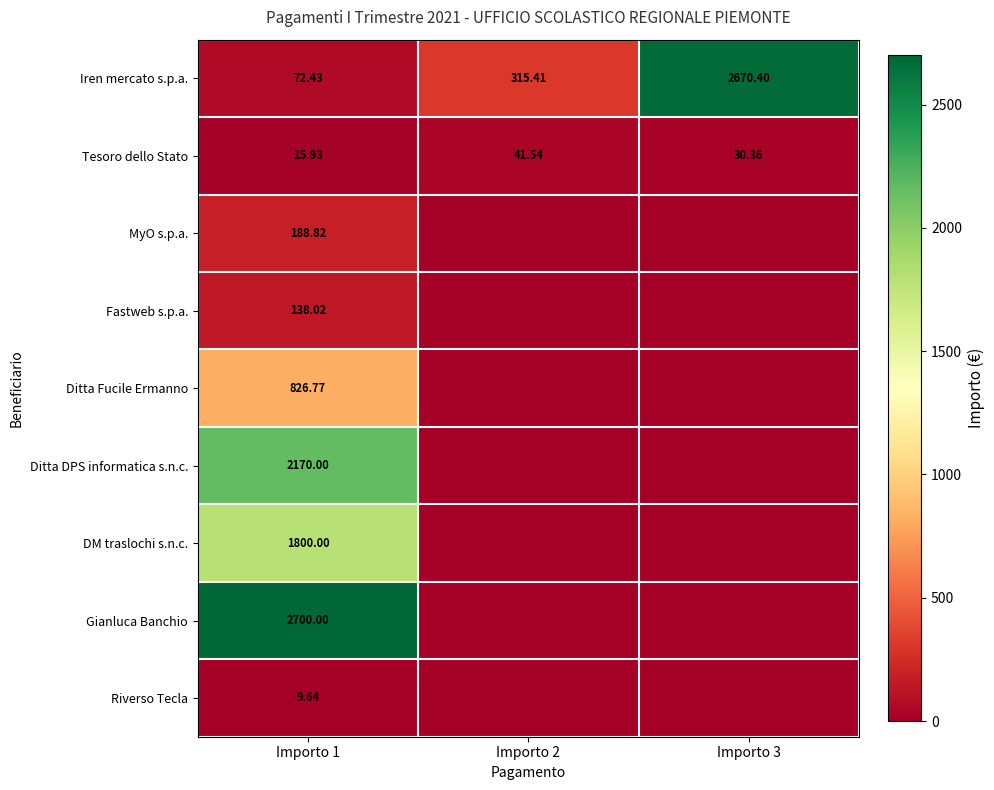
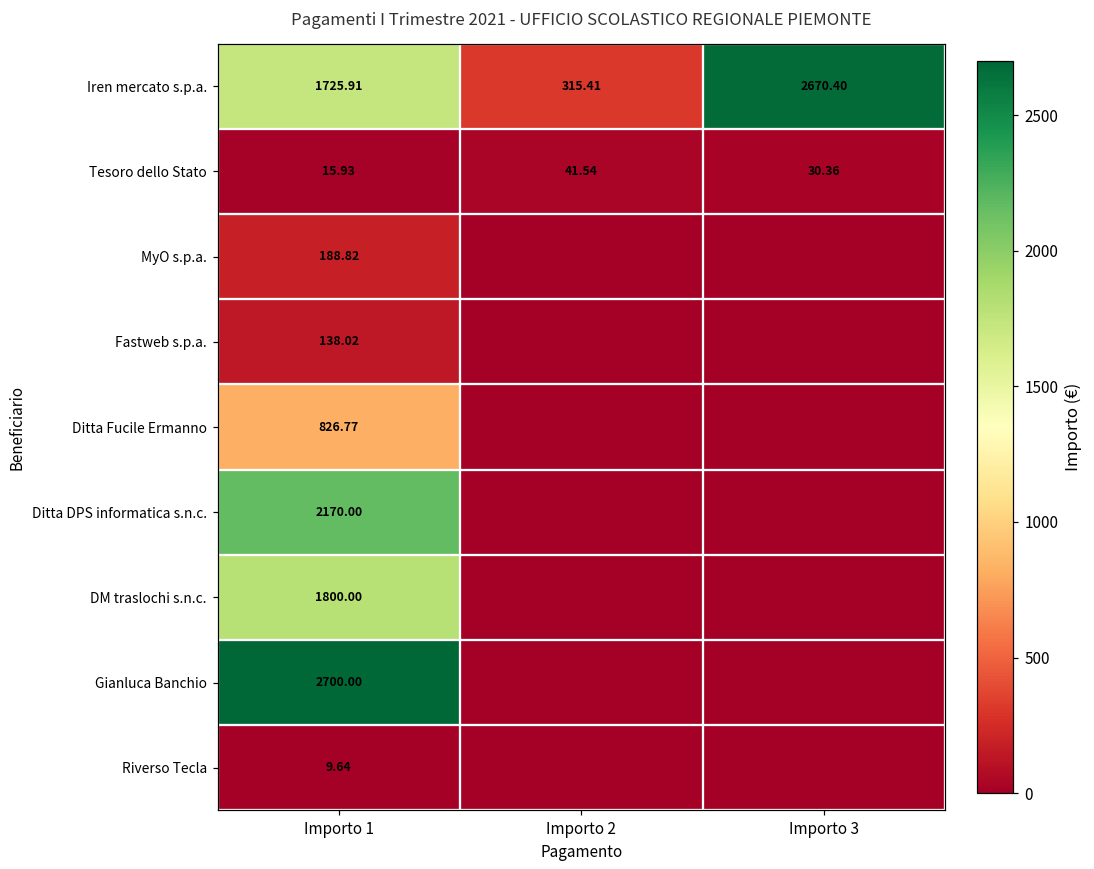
  {
    "Iren mercato s.p.a.": {
-     "Importo 1": 72.43,
+     "Importo 1": 1725.91,
      "Importo 2": 315.41,
      "Importo 3": 2670.40
    },
    "Tesoro dello Stato": {
      "Importo 1": 15.93,
      "Importo 2": 41.54,
      "Importo 3": 30.36
    },
    "MyO s.p.a.": {
      "Importo 1": 188.82
    },
    "Fastweb s.p.a.": {
      "Importo 1": 138.02
    },
    "Ditta Fucile Ermanno": {
      "Importo 1": 826.77
    },
    "Ditta DPS informatica s.n.c.": {
      "Importo 1": 2170.00
    },
    "DM traslochi s.n.c.": {
      "Importo 1": 1800.00
    },
    "Gianluca Banchio": {
      "Importo 1": 2700.00
    },
    "Riverso Tecla": {
      "Importo 1": 9.64
    }
  }
